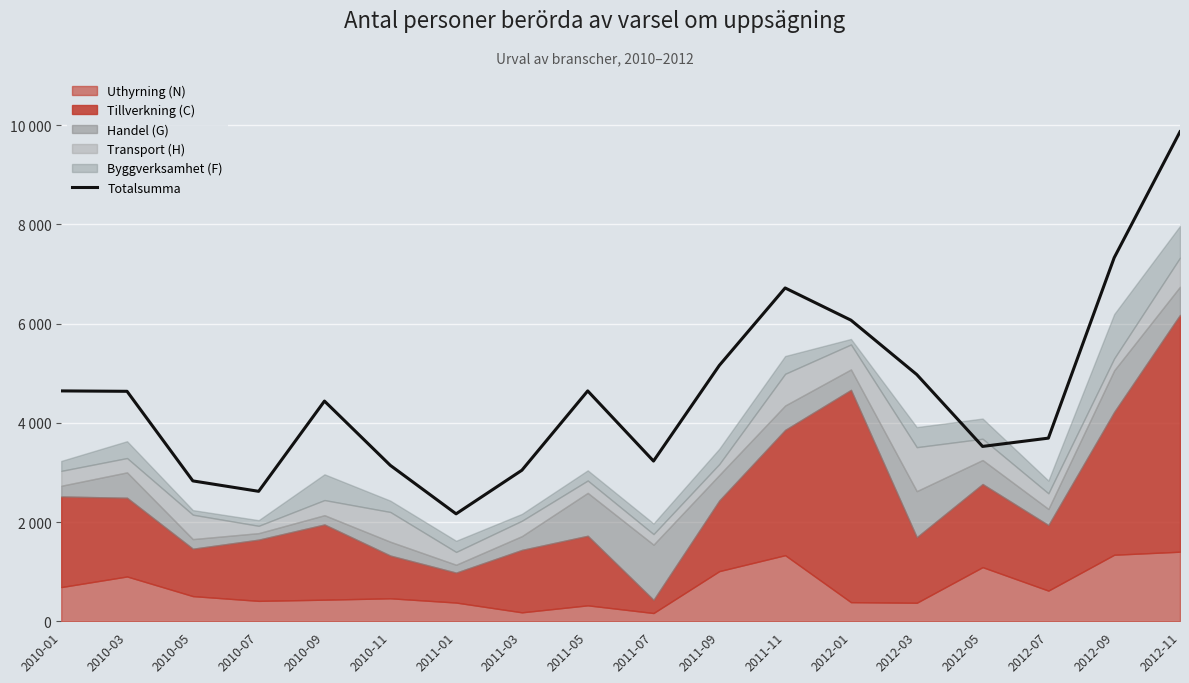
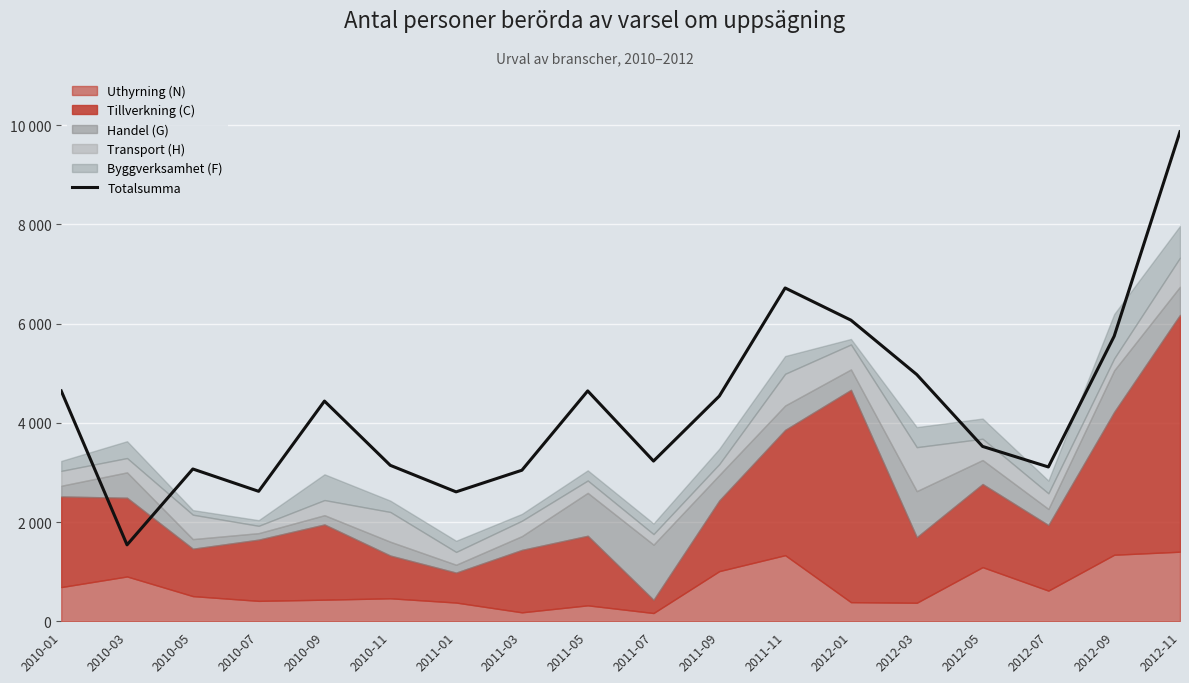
  {
    "Totalsumma": {
      "2010-01": 4600,
-     "2010-03": 4600,
-     "2010-05": 2800,
+     "2010-03": 1500,
+     "2010-05": 3100,
      "2010-07": 2600,
      "2010-09": 4400,
      "2010-11": 3100,
-     "2011-01": 2200,
+     "2011-01": 2600,
      "2011-03": 3000,
      "2011-05": 4600,
      "2011-07": 3200,
-     "2011-09": 5200,
+     "2011-09": 4500,
      "2011-11": 6700,
      "2012-01": 6100,
      "2012-03": 5000,
      "2012-05": 3500,
-     "2012-07": 3700,
-     "2012-09": 7300,
+     "2012-07": 3100,
+     "2012-09": 5700,
      "2012-11": 9900
    }
  }
